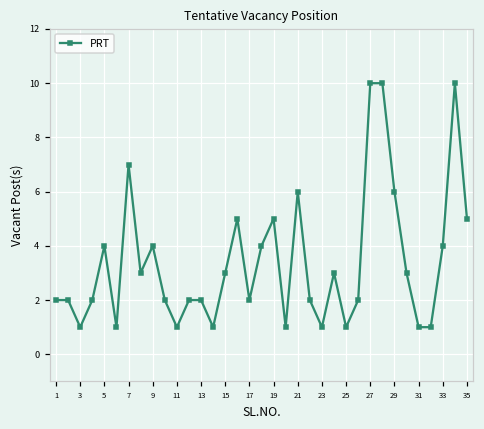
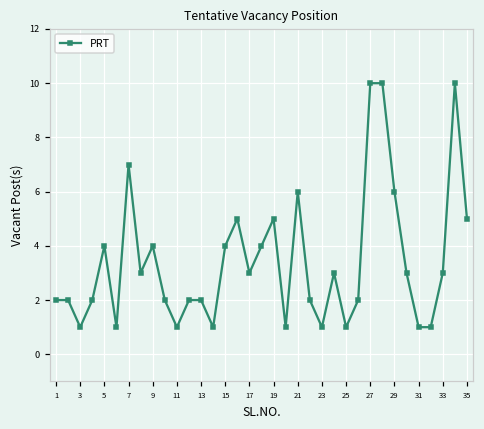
  {
    "1": 2,
    "3": 1,
    "5": 4,
    "7": 7,
    "9": 4,
    "11": 1,
    "13": 2,
-   "15": 3,
-   "17": 2,
+   "15": 4,
+   "17": 3,
    "19": 5,
    "21": 6,
    "23": 1,
    "25": 1,
    "27": 10,
    "29": 6,
    "31": 1,
-   "33": 4,
+   "33": 3,
    "35": 5
  }
